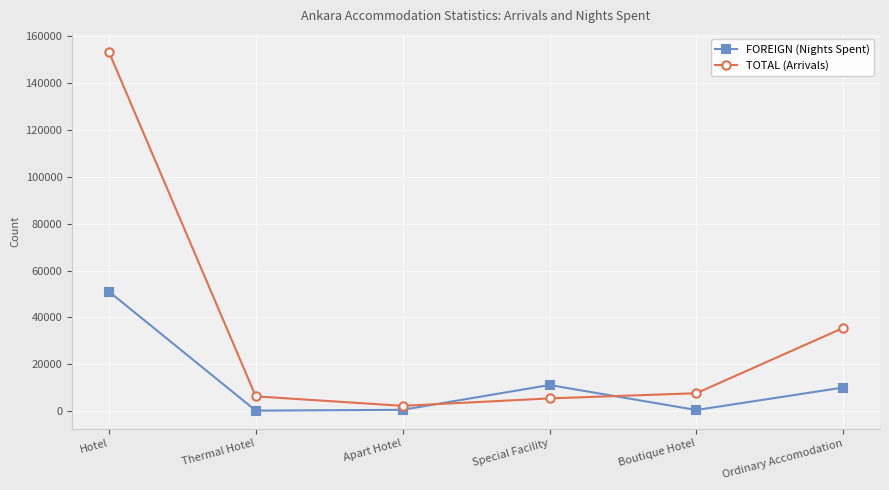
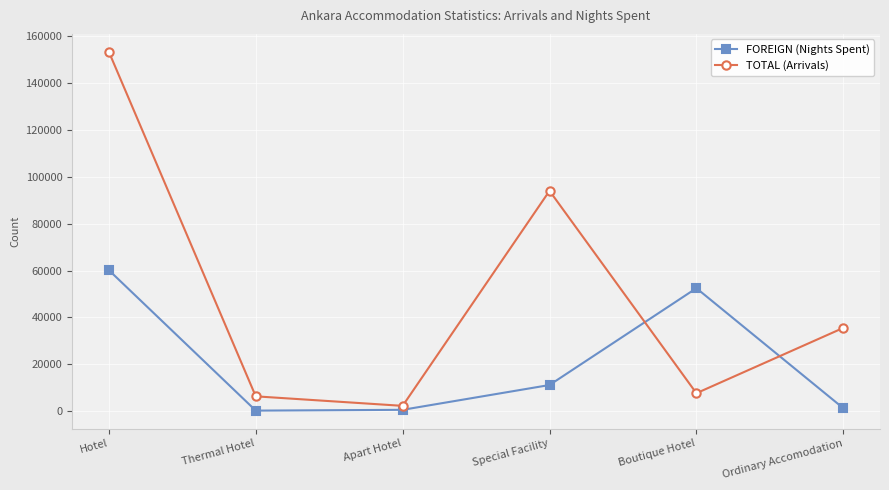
  {
    "FOREIGN (Nights Spent)": {
-     "Hotel": 51000,
+     "Hotel": 60000,
      "Thermal Hotel": 0,
      "Apart Hotel": 1000,
      "Special Facility": 11000,
-     "Boutique Hotel": 0,
-     "Ordinary Accomodation": 10000
+     "Boutique Hotel": 52000,
+     "Ordinary Accomodation": 1000
    },
    "TOTAL (Arrivals)": {
      "Hotel": 153000,
      "Thermal Hotel": 6000,
      "Apart Hotel": 2000,
-     "Special Facility": 5000,
+     "Special Facility": 94000,
      "Boutique Hotel": 8000,
      "Ordinary Accomodation": 36000
    }
  }
